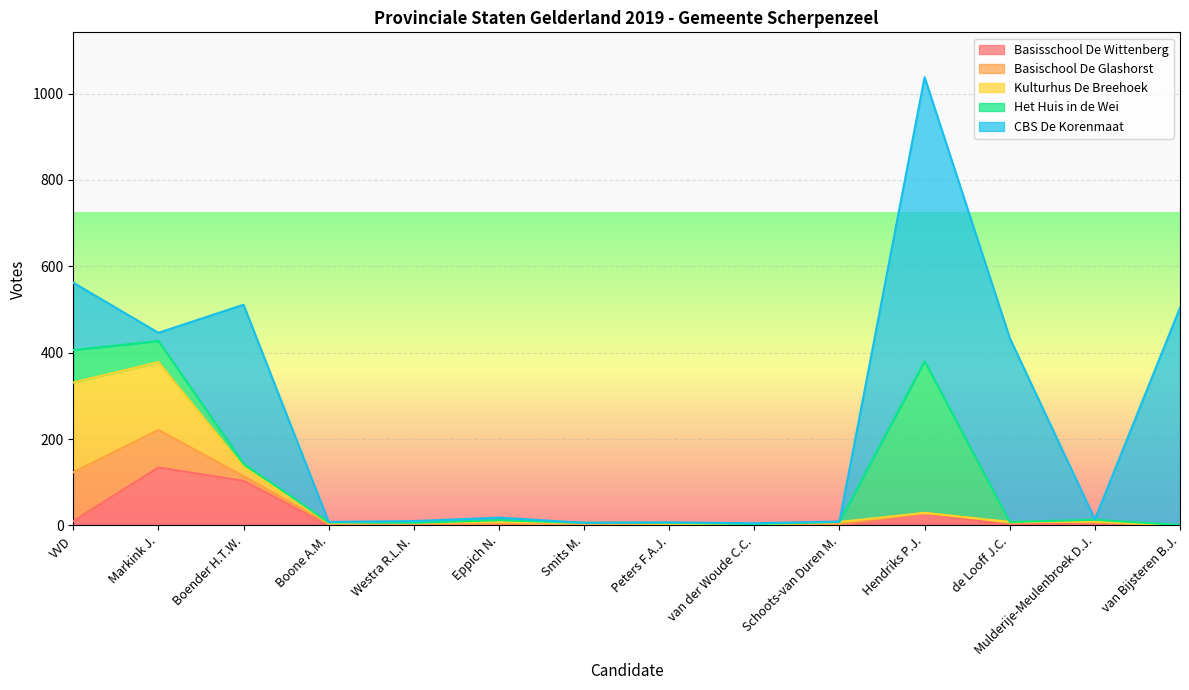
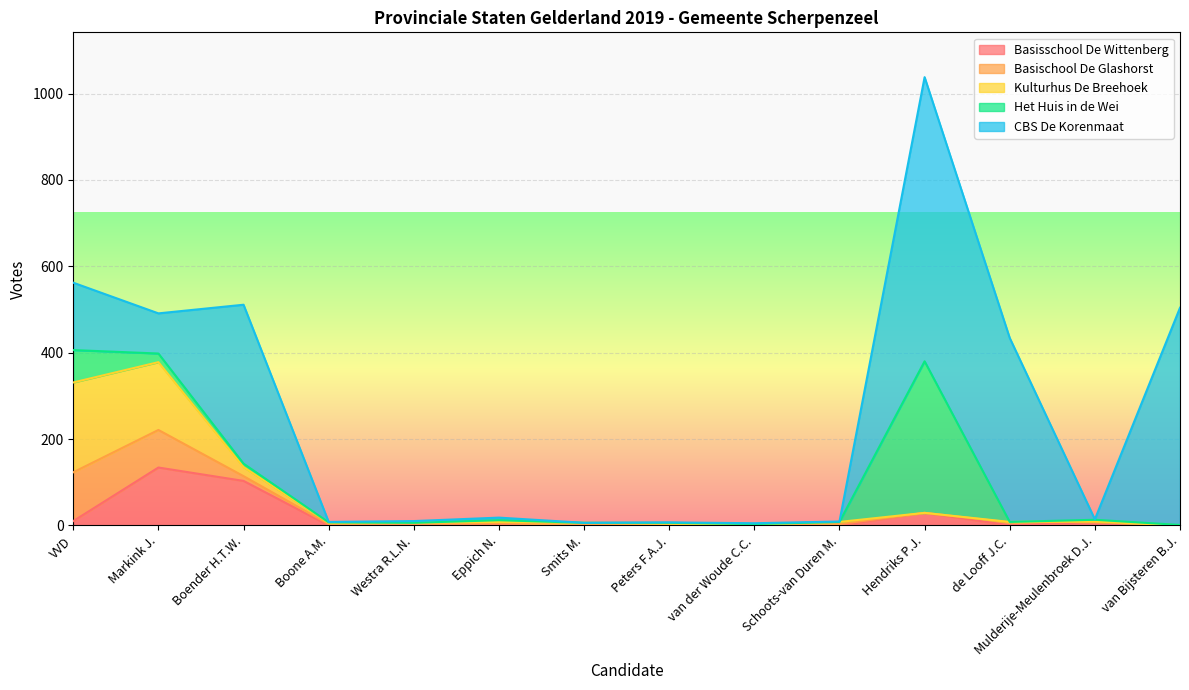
  {
    "Basisschool De Wittenberg": {
      "VVD": 10,
      "Markink J.": 130,
      "Boender H.T.W.": 100,
      "de Looff J.C.": 0
    },
    "Het Huis in de Wei": {
      "VVD": 80,
-     "Markink J.": 50,
+     "Markink J.": 20,
      "Boender H.T.W.": 10,
      "Hendriks P.J.": 350
    },
    "CBS De Korenmaat": {
      "VVD": 160,
-     "Markink J.": 20,
+     "Markink J.": 90,
      "Boender H.T.W.": 370,
      "Eppich N.": 10,
      "Hendriks P.J.": 660,
      "de Looff J.C.": 430,
      "van Bijsteren B.J.": 500
    }
  }
